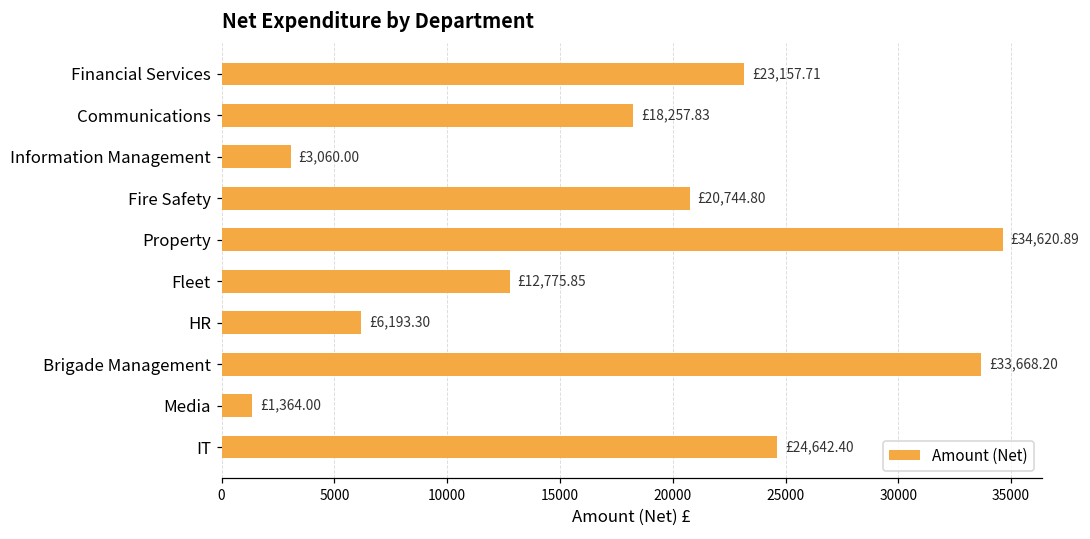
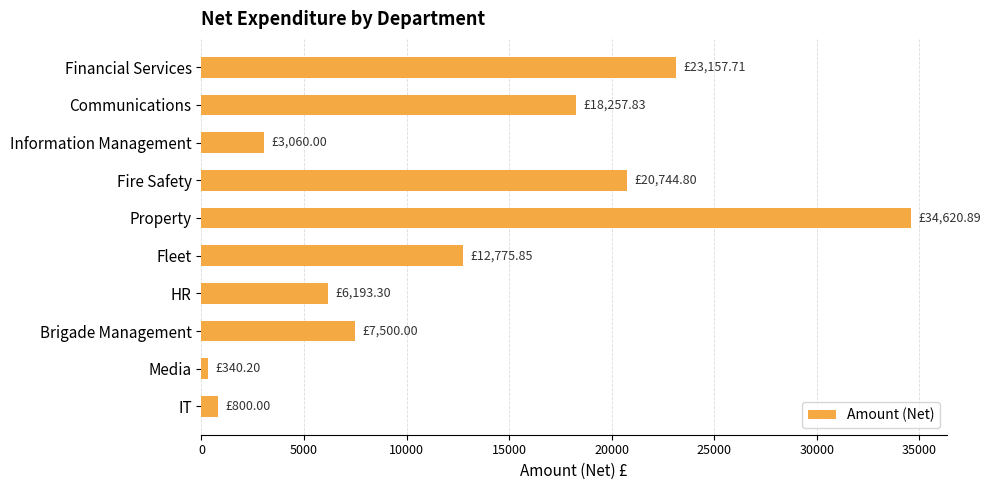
  {
    "Financial Services": "£23,157.71",
    "Communications": "£18,257.83",
    "Information Management": "£3,060.00",
    "Fire Safety": "£20,744.80",
    "Property": "£34,620.89",
    "Fleet": "£12,775.85",
    "HR": "£6,193.30",
-   "Brigade Management": "£33,668.20",
-   "Media": "£1,364.00",
-   "IT": "£24,642.40"
+   "Brigade Management": "£7,500.00",
+   "Media": "£340.20",
+   "IT": "£800.00"
  }
